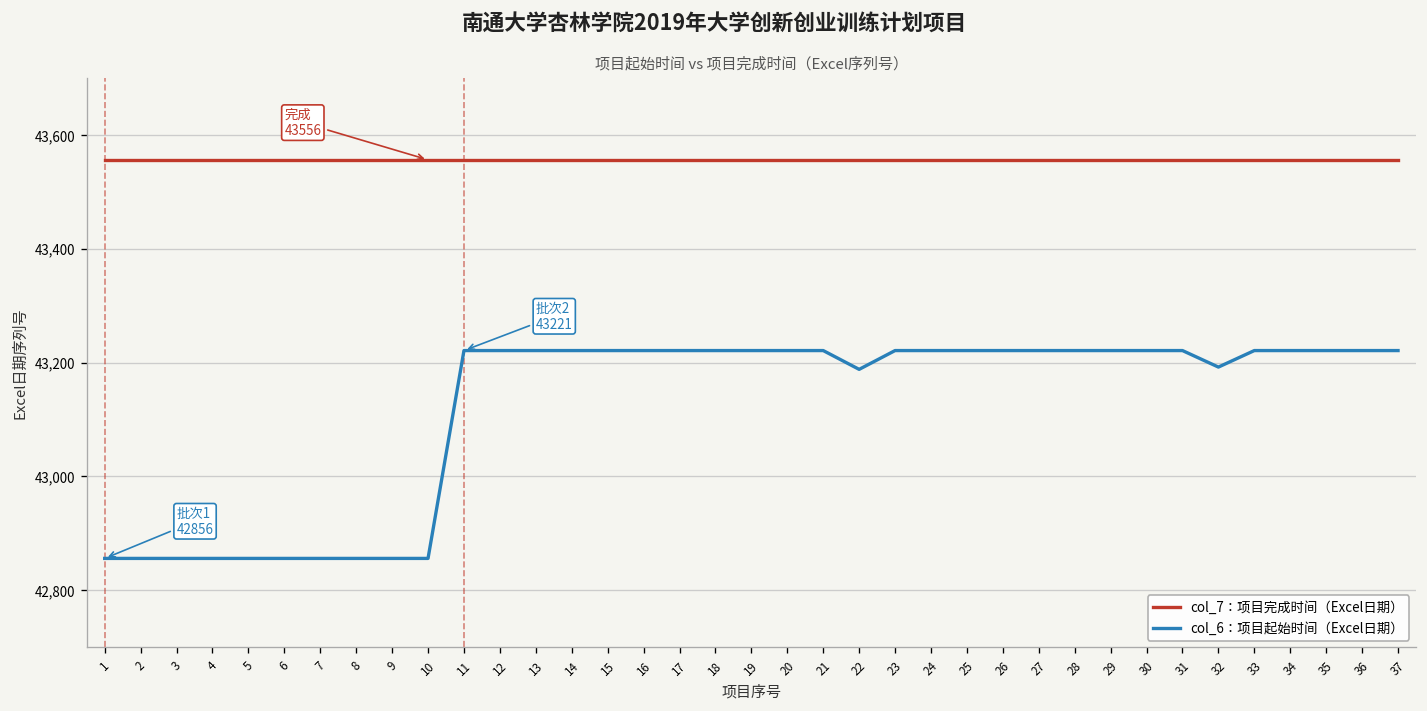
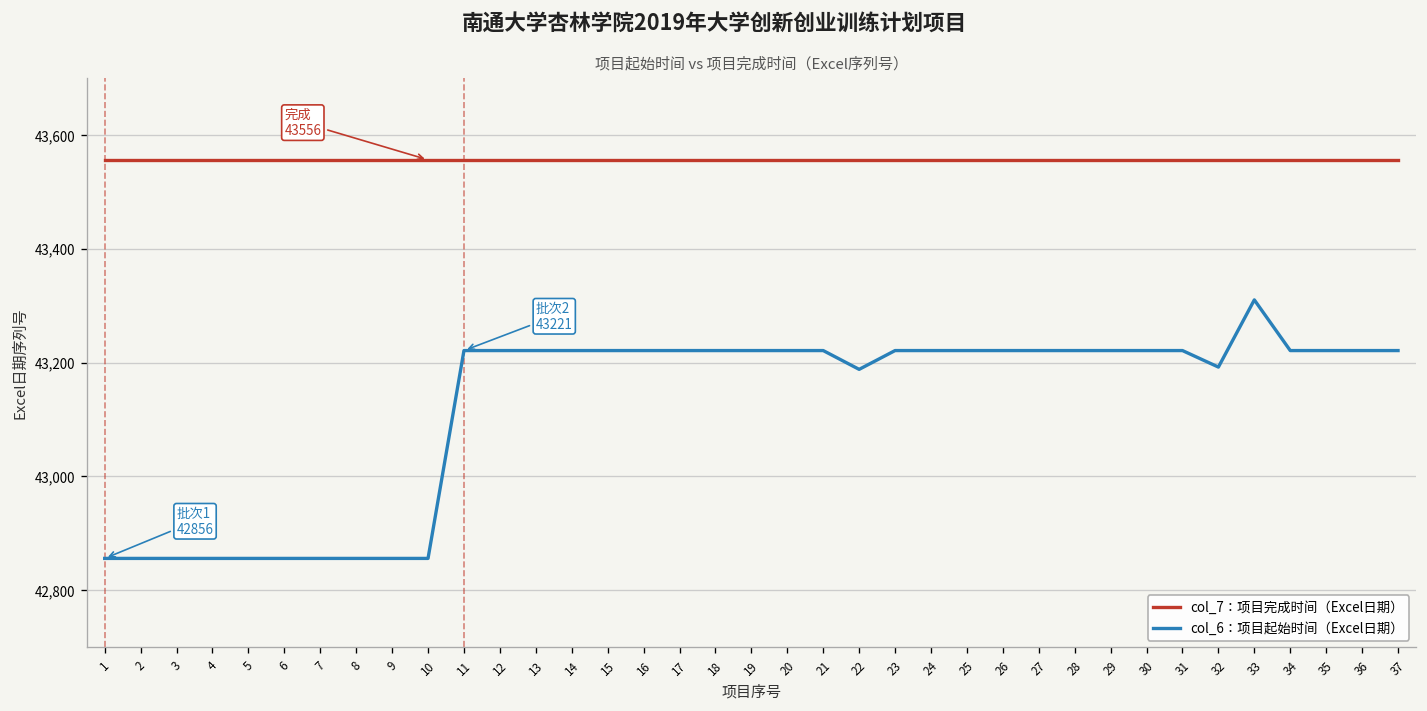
  {
    "col_7：项目完成时间（Excel日期）": {
      "1": "43,560",
      "2": "43,560",
      "3": "43,560",
      "4": "43,560",
      "5": "43,560",
      "10": "43,560",
      "11": "43,560",
      "12": "43,560",
      "13": "43,560",
      "14": "43,560",
      "15": "43,560",
      "16": "43,560",
      "17": "43,560",
      "18": "43,560",
      "19": "43,560",
      "20": "43,560",
      "21": "43,560",
      "22": "43,560",
      "23": "43,560",
      "24": "43,560",
      "25": "43,560",
      "26": "43,560",
      "27": "43,560",
      "28": "43,560",
      "29": "43,560",
      "30": "43,560",
      "31": "43,560",
      "32": "43,560",
      "33": "43,560",
      "34": "43,560",
      "35": "43,560",
      "36": "43,560",
      "37": "43,560"
    },
    "col_6：项目起始时间（Excel日期）": {
      "1": "42,860",
      "5": "42,860",
      "6": "42,860",
      "7": "42,860",
      "8": "42,860",
      "9": "42,860",
      "10": "42,860",
      "11": "43,220",
      "15": "43,220",
      "16": "43,220",
      "17": "43,220",
      "18": "43,220",
      "19": "43,220",
      "20": "43,220",
      "21": "43,220",
      "22": "43,190",
      "23": "43,220",
      "24": "43,220",
      "25": "43,220",
      "26": "43,220",
      "27": "43,220",
      "28": "43,220",
      "29": "43,220",
      "30": "43,220",
      "31": "43,220",
      "32": "43,190",
-     "33": "43,220",
+     "33": "43,310",
      "34": "43,220",
      "35": "43,220",
      "36": "43,220",
      "37": "43,220"
    }
  }
